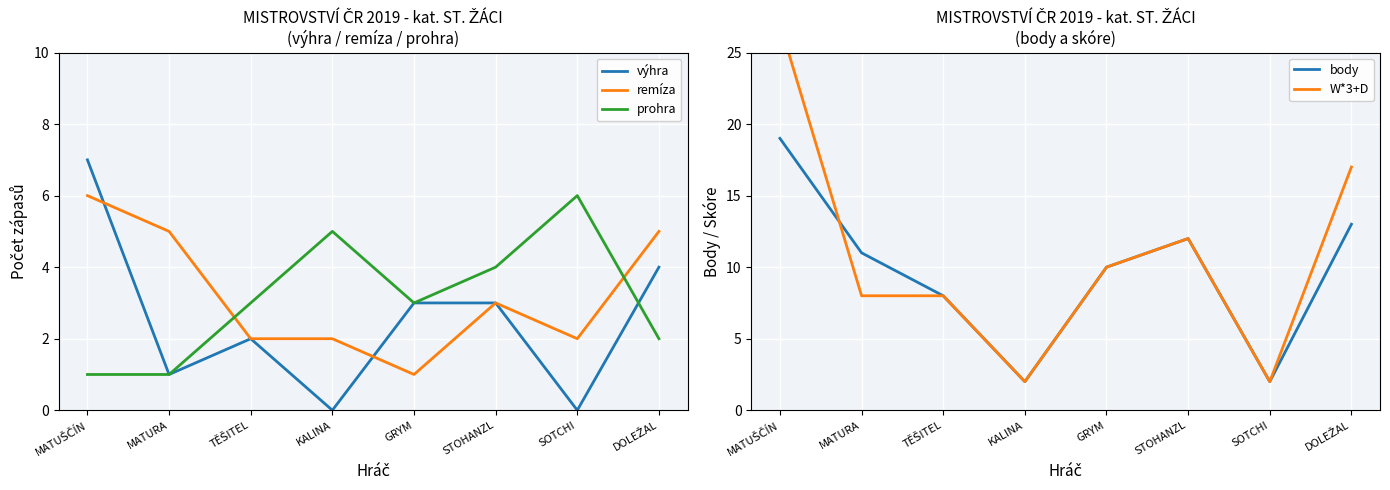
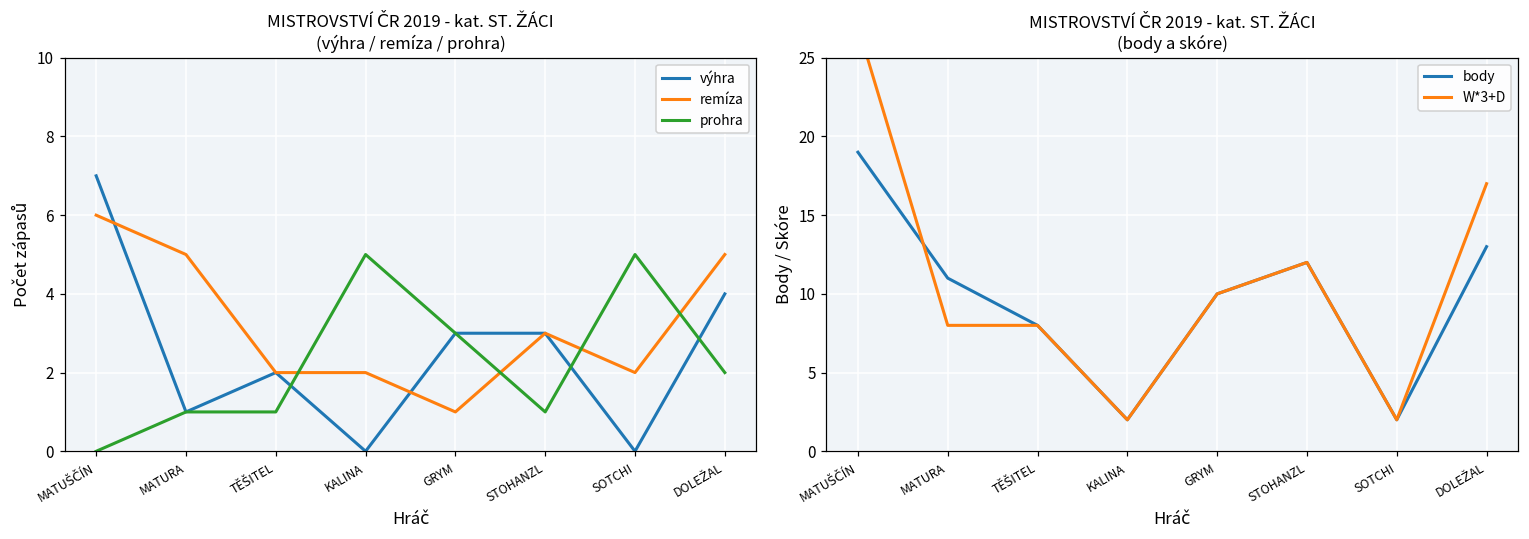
  {
    "MISTROVSTVÍ ČR 2019 - kat. ST. ŽÁCI (výhra / remíza / prohra)": {
      "výhra": {
        "MATUŠČÍN": 7,
        "KALINA": 0,
        "SOTCHI": 0,
        "DOLEŽAL": 4
      },
      "remíza": {
        "MATUŠČÍN": 6,
        "MATURA": 5,
        "KALINA": 2,
        "GRYM": 1,
        "SOTCHI": 2,
        "DOLEŽAL": 5
      },
      "prohra": {
-       "MATUŠČÍN": 1,
-       "TĚŠITEL": 3,
+       "MATUŠČÍN": 0,
+       "TĚŠITEL": 1,
        "KALINA": 5,
-       "STOHANZL": 4,
-       "SOTCHI": 6,
+       "STOHANZL": 1,
+       "SOTCHI": 5,
        "DOLEŽAL": 2
      }
    },
    "MISTROVSTVÍ ČR 2019 - kat. ST. ŽÁCI (body a skóre)": {
      "body": {
        "MATUŠČÍN": 19.0,
        "MATURA": 11.0,
        "DOLEŽAL": 13.0
      },
      "W*3+D": {
        "MATURA": 8.0,
        "DOLEŽAL": 17.0
      }
    }
  }
